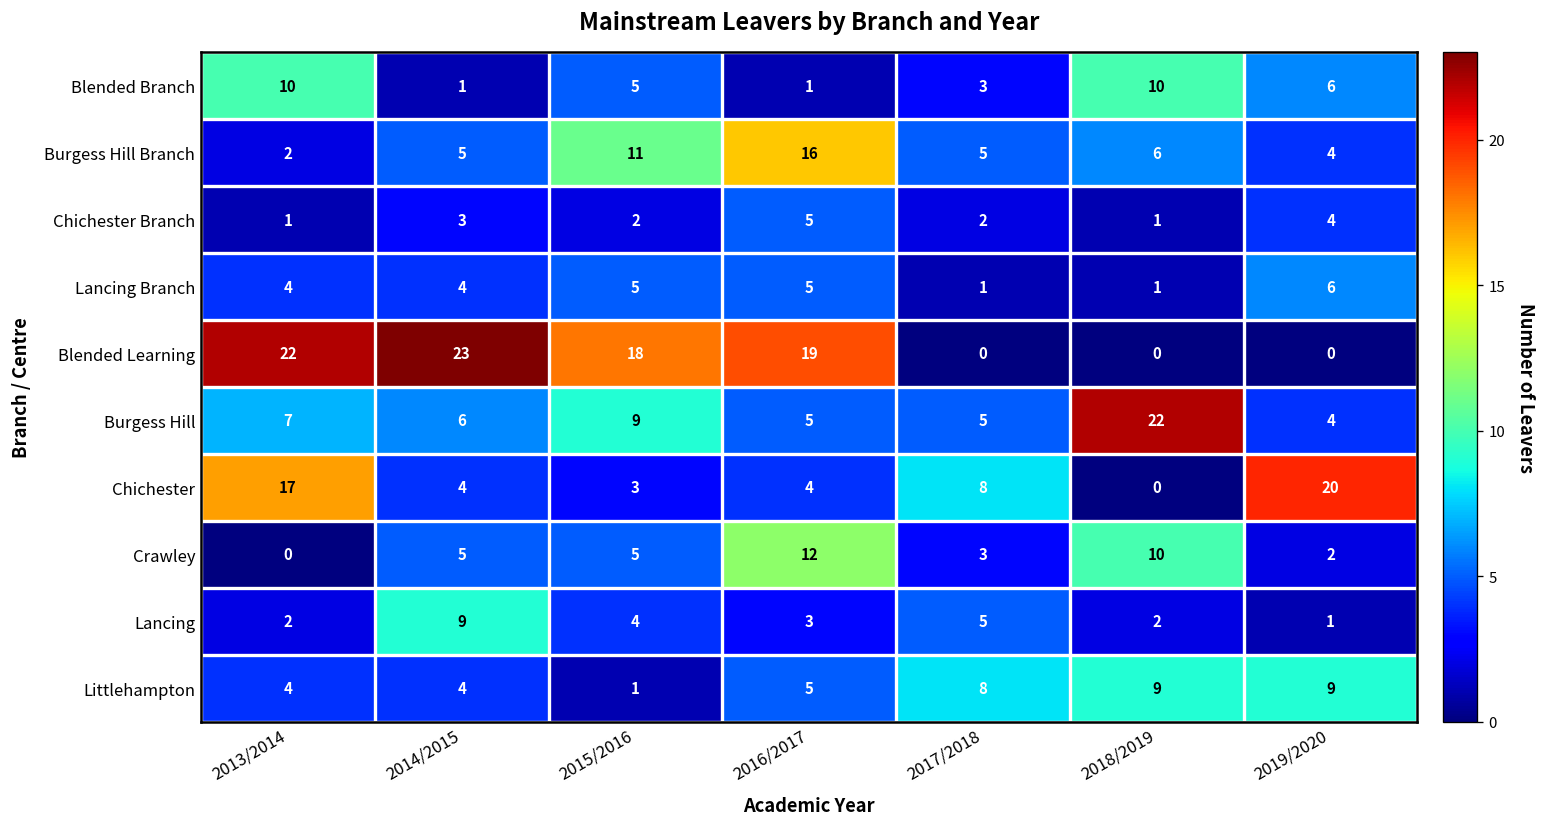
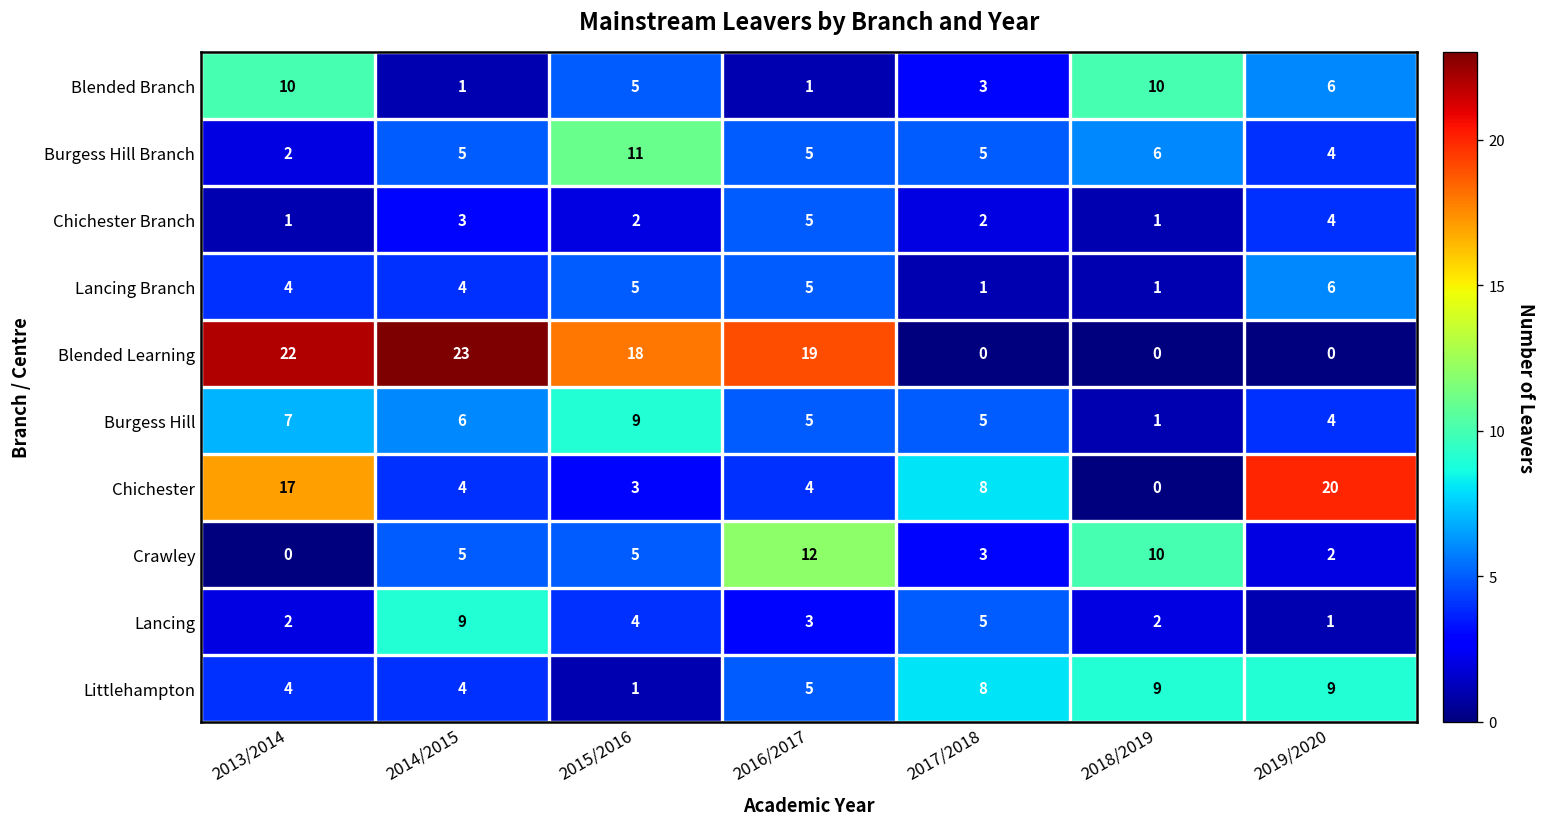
  {
    "Blended Branch": {
      "2013/2014": 10,
      "2014/2015": 1,
      "2015/2016": 5,
      "2016/2017": 1,
      "2017/2018": 3,
      "2018/2019": 10,
      "2019/2020": 6
    },
    "Burgess Hill Branch": {
      "2013/2014": 2,
      "2014/2015": 5,
      "2015/2016": 11,
-     "2016/2017": 16,
+     "2016/2017": 5,
      "2017/2018": 5,
      "2018/2019": 6,
      "2019/2020": 4
    },
    "Chichester Branch": {
      "2013/2014": 1,
      "2014/2015": 3,
      "2015/2016": 2,
      "2016/2017": 5,
      "2017/2018": 2,
      "2018/2019": 1,
      "2019/2020": 4
    },
    "Lancing Branch": {
      "2013/2014": 4,
      "2014/2015": 4,
      "2015/2016": 5,
      "2016/2017": 5,
      "2017/2018": 1,
      "2018/2019": 1,
      "2019/2020": 6
    },
    "Blended Learning": {
      "2013/2014": 22,
      "2014/2015": 23,
      "2015/2016": 18,
      "2016/2017": 19,
      "2017/2018": 0,
      "2018/2019": 0,
      "2019/2020": 0
    },
    "Burgess Hill": {
      "2013/2014": 7,
      "2014/2015": 6,
      "2015/2016": 9,
      "2016/2017": 5,
      "2017/2018": 5,
-     "2018/2019": 22,
+     "2018/2019": 1,
      "2019/2020": 4
    },
    "Chichester": {
      "2013/2014": 17,
      "2014/2015": 4,
      "2015/2016": 3,
      "2016/2017": 4,
      "2017/2018": 8,
      "2018/2019": 0,
      "2019/2020": 20
    },
    "Crawley": {
      "2013/2014": 0,
      "2014/2015": 5,
      "2015/2016": 5,
      "2016/2017": 12,
      "2017/2018": 3,
      "2018/2019": 10,
      "2019/2020": 2
    },
    "Lancing": {
      "2013/2014": 2,
      "2014/2015": 9,
      "2015/2016": 4,
      "2016/2017": 3,
      "2017/2018": 5,
      "2018/2019": 2,
      "2019/2020": 1
    },
    "Littlehampton": {
      "2013/2014": 4,
      "2014/2015": 4,
      "2015/2016": 1,
      "2016/2017": 5,
      "2017/2018": 8,
      "2018/2019": 9,
      "2019/2020": 9
    }
  }
